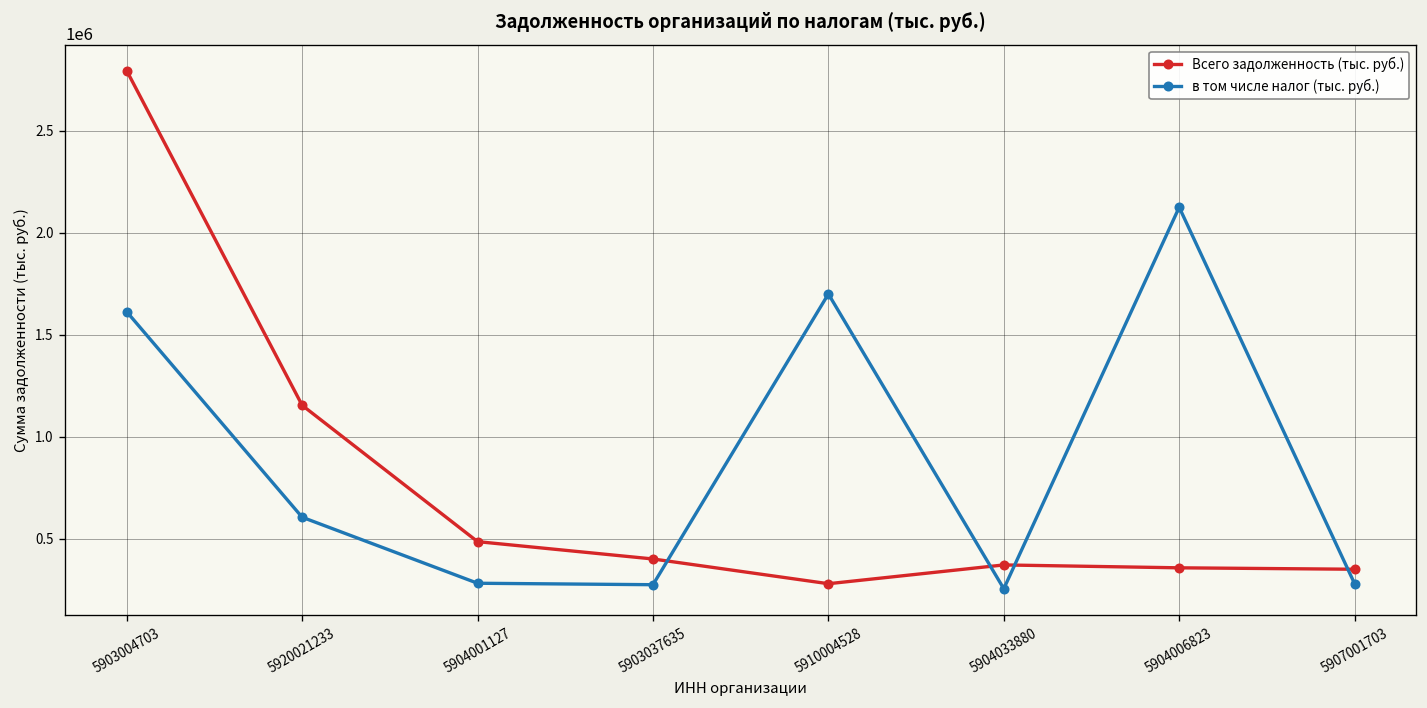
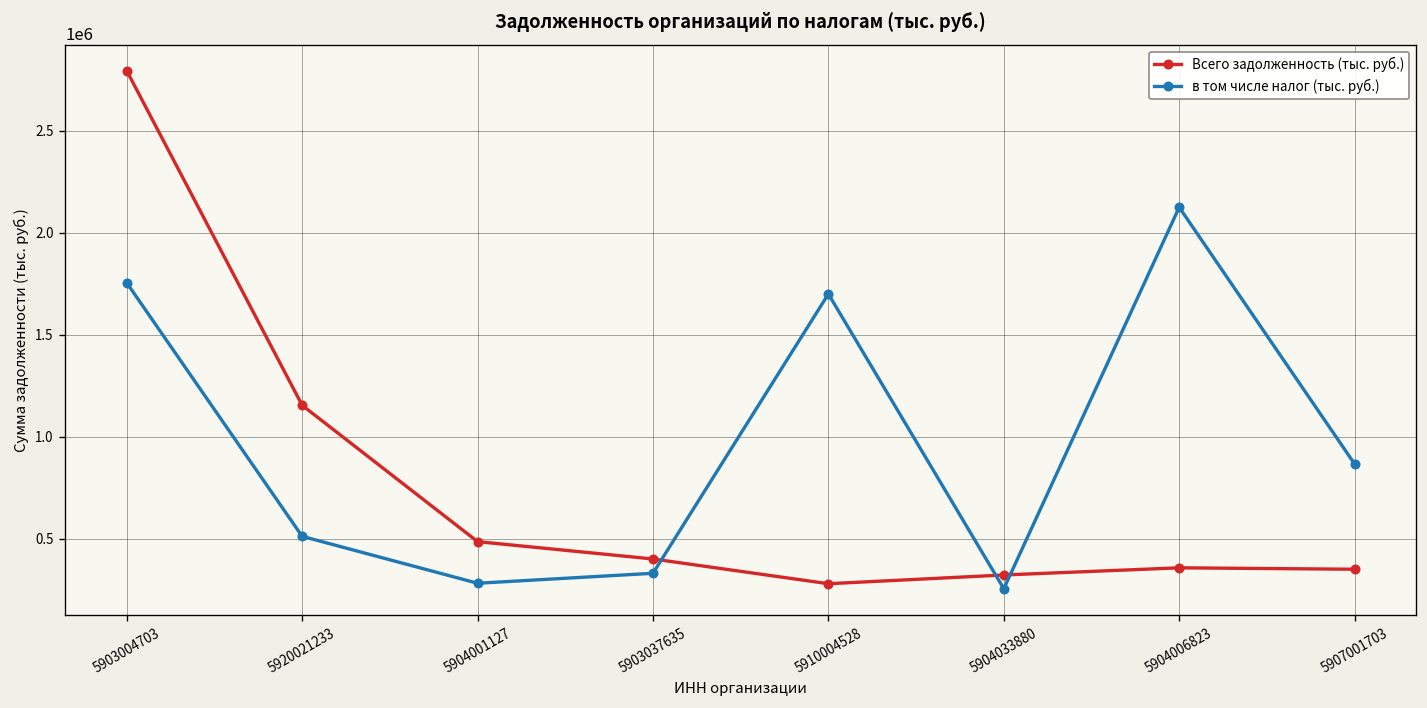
  {
    "Всего задолженность (тыс. руб.)": {
      "5903004703": 2790000,
      "5920021233": 1150000,
      "5904001127": 490000,
      "5903037635": 400000,
      "5910004528": 280000,
-     "5904033880": 370000,
+     "5904033880": 320000,
      "5904006823": 360000,
      "5907001703": 350000
    },
    "в том числе налог (тыс. руб.)": {
-     "5903004703": 1610000,
-     "5920021233": 610000,
+     "5903004703": 1750000,
+     "5920021233": 510000,
      "5904001127": 280000,
-     "5903037635": 280000,
+     "5903037635": 330000,
      "5910004528": 1700000,
      "5904033880": 260000,
      "5904006823": 2120000,
-     "5907001703": 280000
+     "5907001703": 870000
    }
  }
